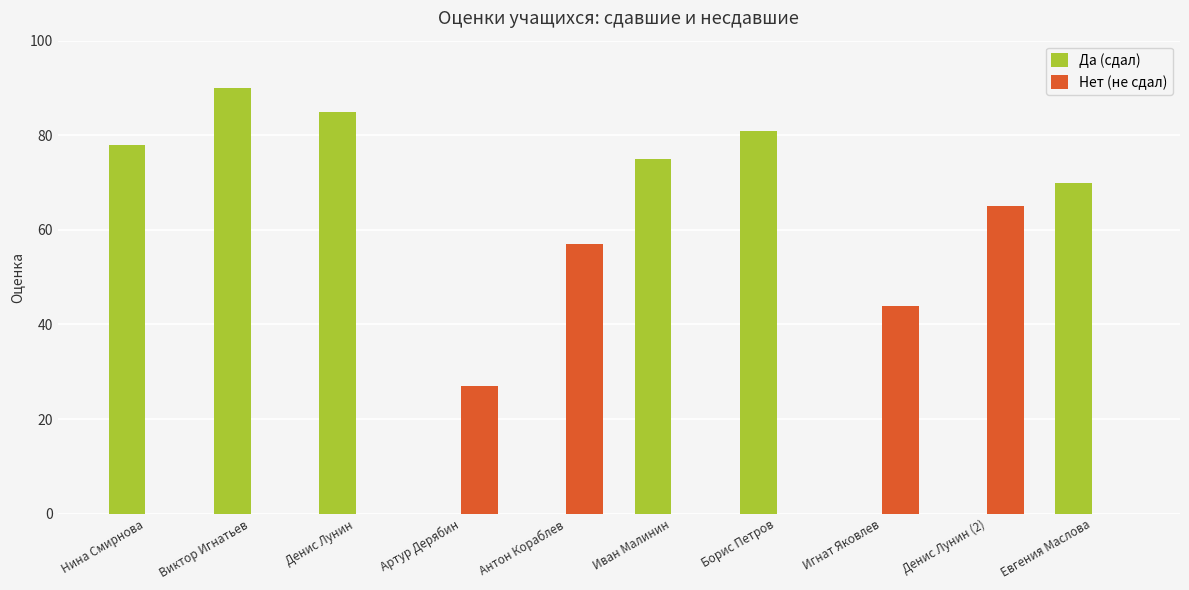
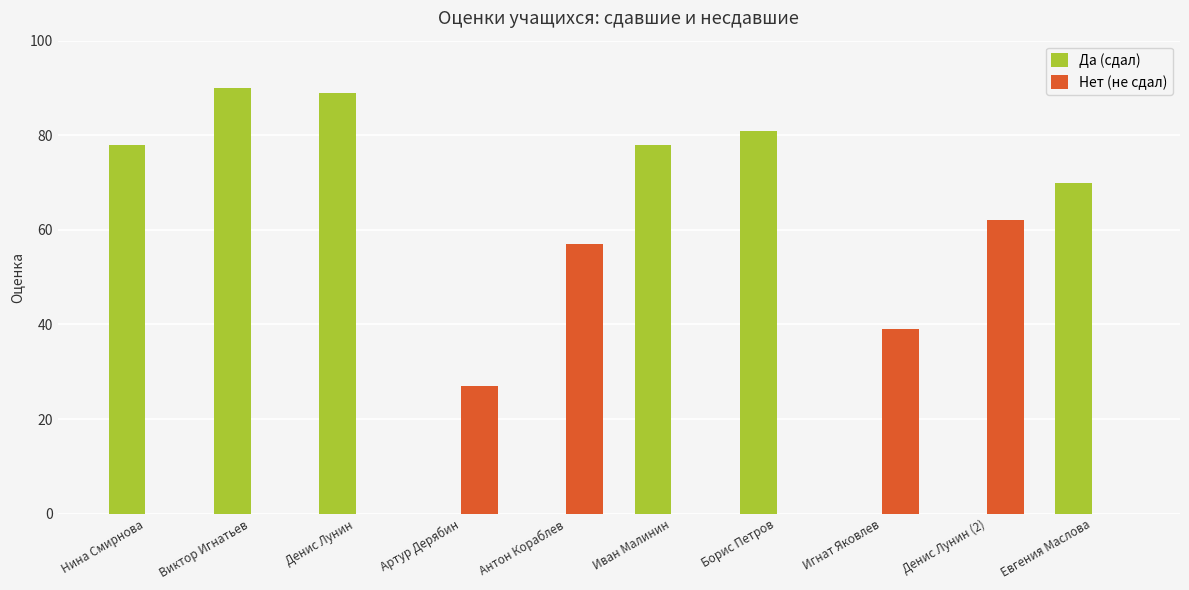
  {
    "Да (сдал)": {
      "Нина Смирнова": 78,
      "Виктор Игнатьев": 90,
-     "Денис Лунин": 85,
+     "Денис Лунин": 89,
      "Артур Дерябин": 0,
      "Антон Кораблев": 0,
-     "Иван Малинин": 75,
+     "Иван Малинин": 78,
      "Борис Петров": 81,
      "Игнат Яковлев": 0,
      "Денис Лунин (2)": 0,
      "Евгения Маслова": 70
    },
    "Нет (не сдал)": {
      "Нина Смирнова": 0,
      "Виктор Игнатьев": 0,
      "Денис Лунин": 0,
      "Артур Дерябин": 27,
      "Антон Кораблев": 57,
      "Иван Малинин": 0,
      "Борис Петров": 0,
-     "Игнат Яковлев": 44,
-     "Денис Лунин (2)": 65,
+     "Игнат Яковлев": 39,
+     "Денис Лунин (2)": 62,
      "Евгения Маслова": 0
    }
  }
